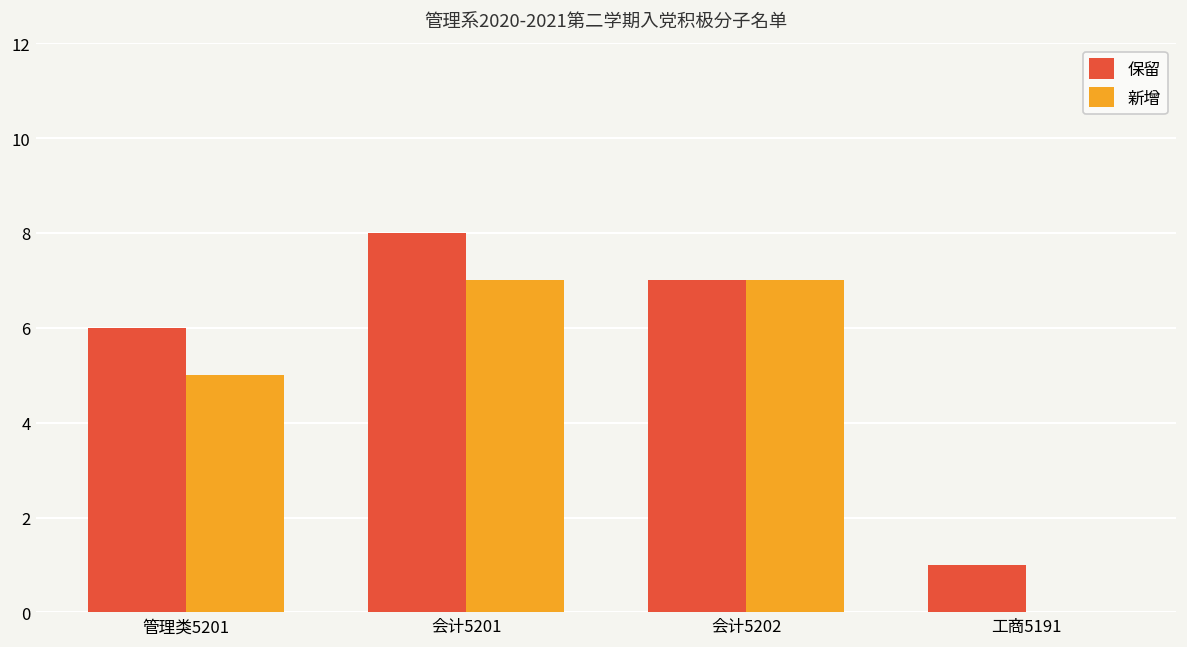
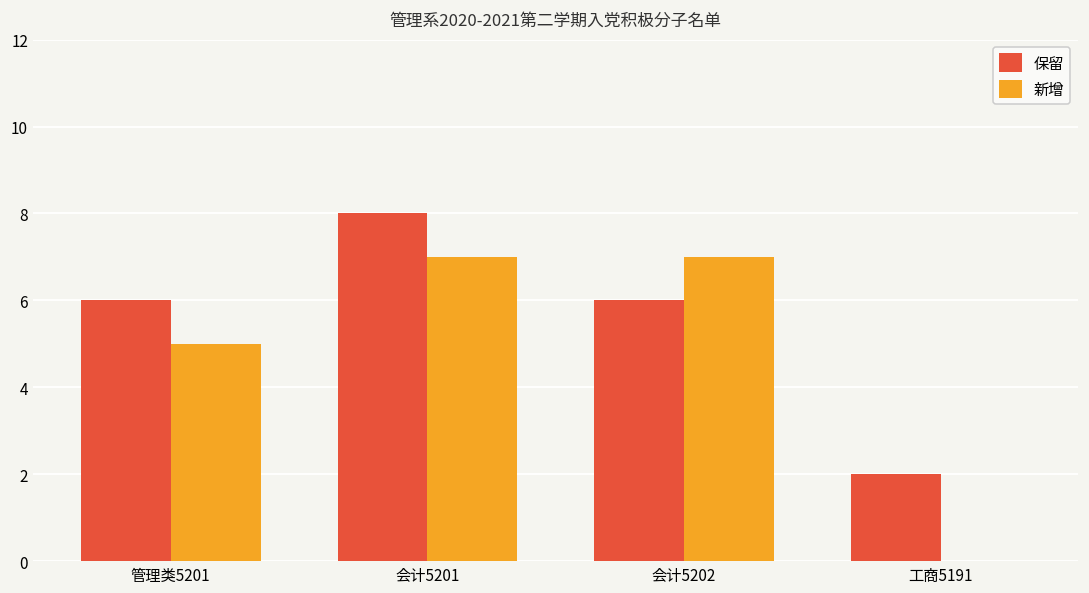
  {
    "保留": {
      "管理类5201": 6,
      "会计5201": 8,
-     "会计5202": 7,
-     "工商5191": 1
+     "会计5202": 6,
+     "工商5191": 2
    },
    "新增": {
      "管理类5201": 5,
      "会计5201": 7,
      "会计5202": 7,
      "工商5191": 0
    }
  }
